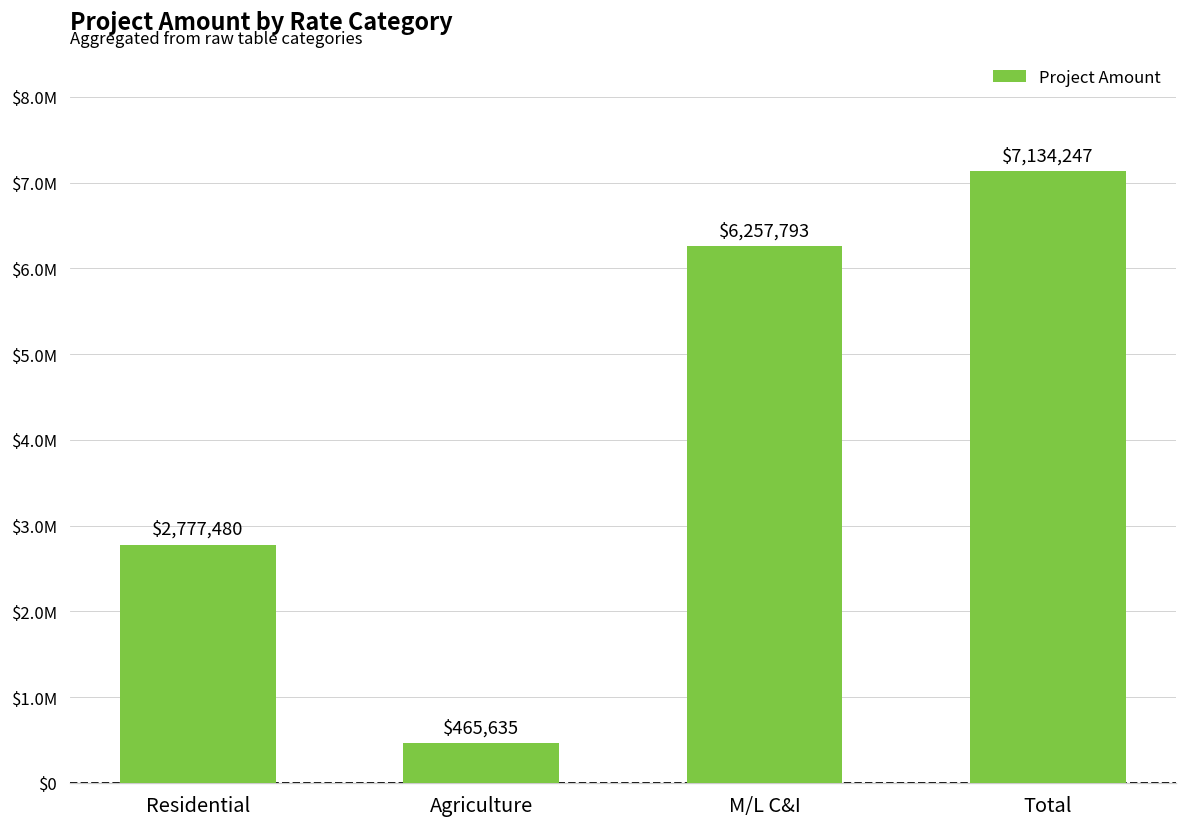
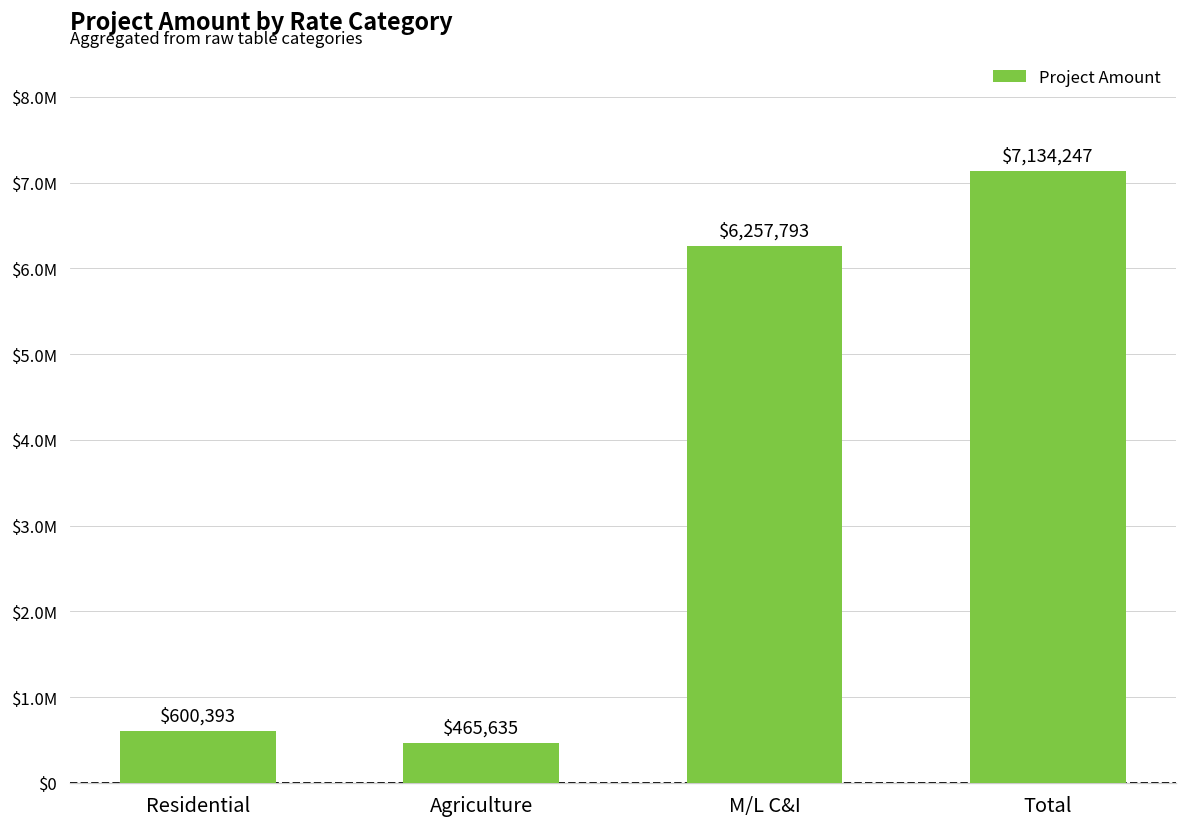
  {
-   "Residential": "$2,777,480",
+   "Residential": "$600,393",
    "Agriculture": "$465,635",
    "M/L C&I": "$6,257,793",
    "Total": "$7,134,247"
  }
